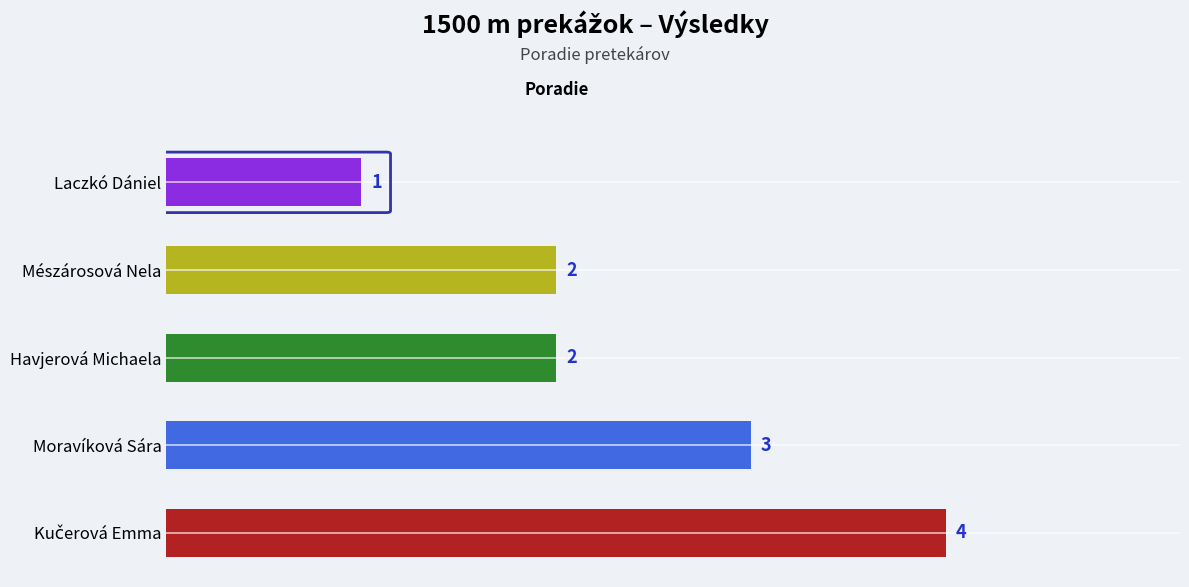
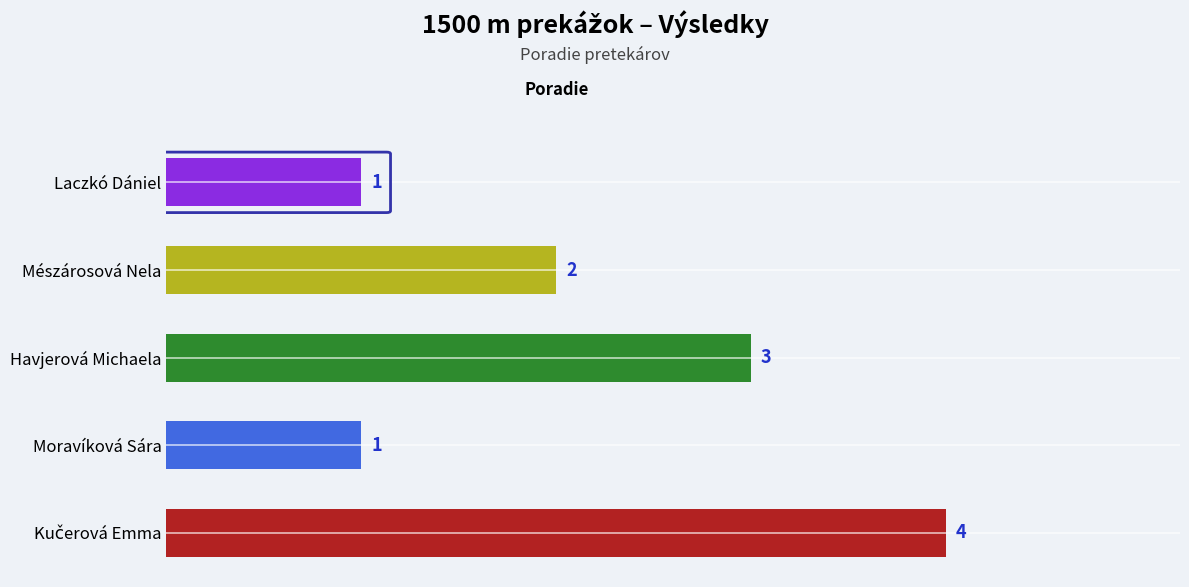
  {
    "Laczkó Dániel": 1,
    "Mészárosová Nela": 2,
-   "Havjerová Michaela": 2,
-   "Moravíková Sára": 3,
+   "Havjerová Michaela": 3,
+   "Moravíková Sára": 1,
    "Kučerová Emma": 4
  }
